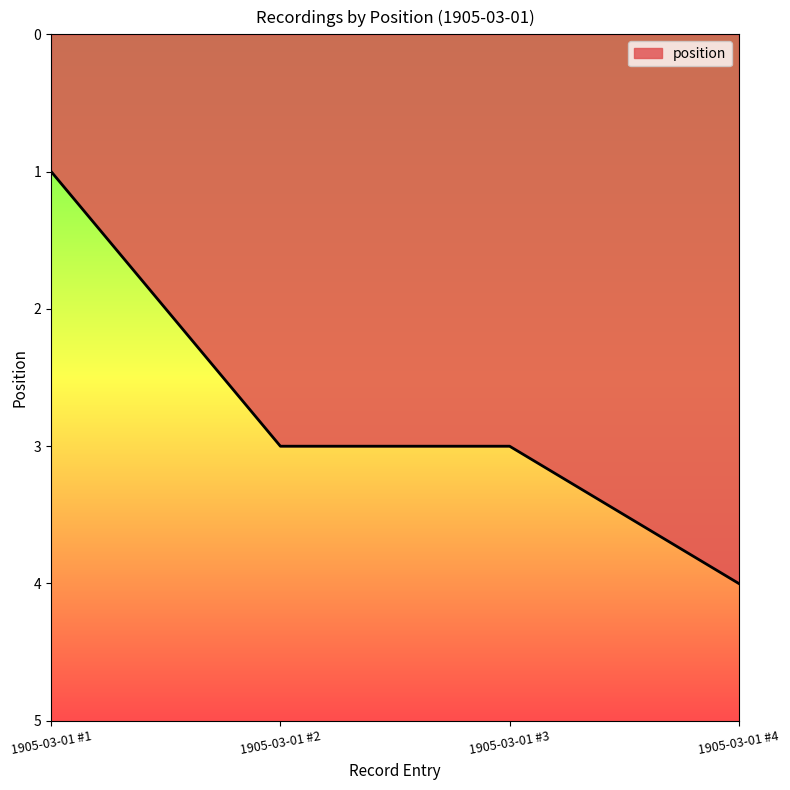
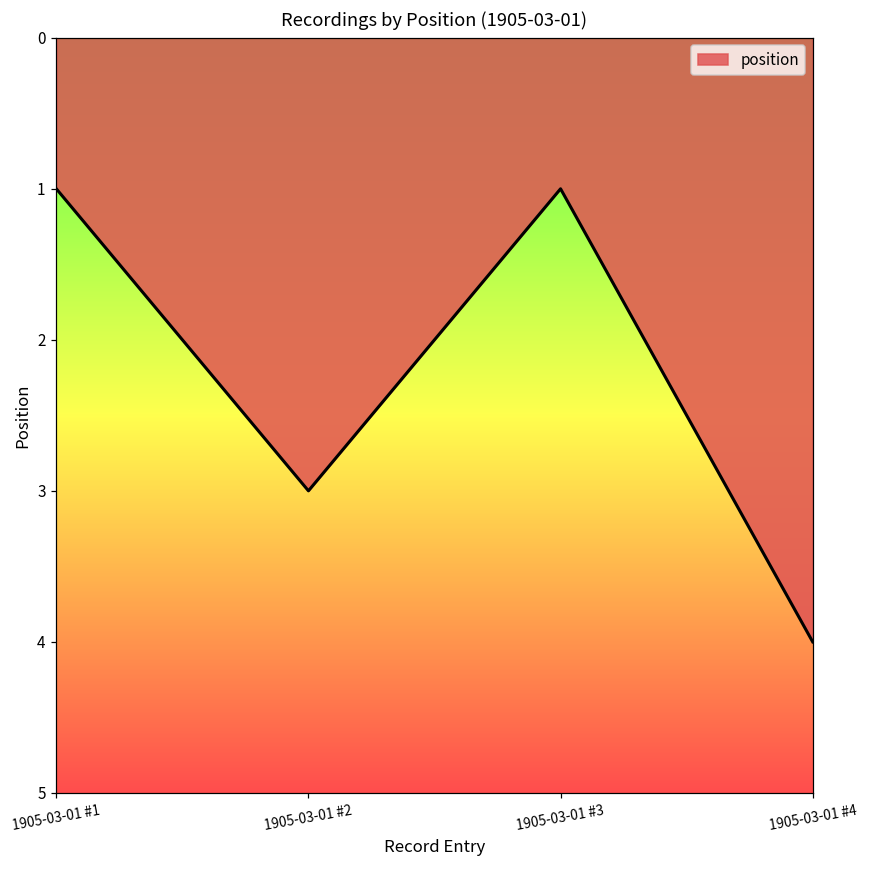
  {
    "1905-03-01 #1": 1,
    "1905-03-01 #2": 3,
-   "1905-03-01 #3": 3,
+   "1905-03-01 #3": 1,
    "1905-03-01 #4": 4
  }
